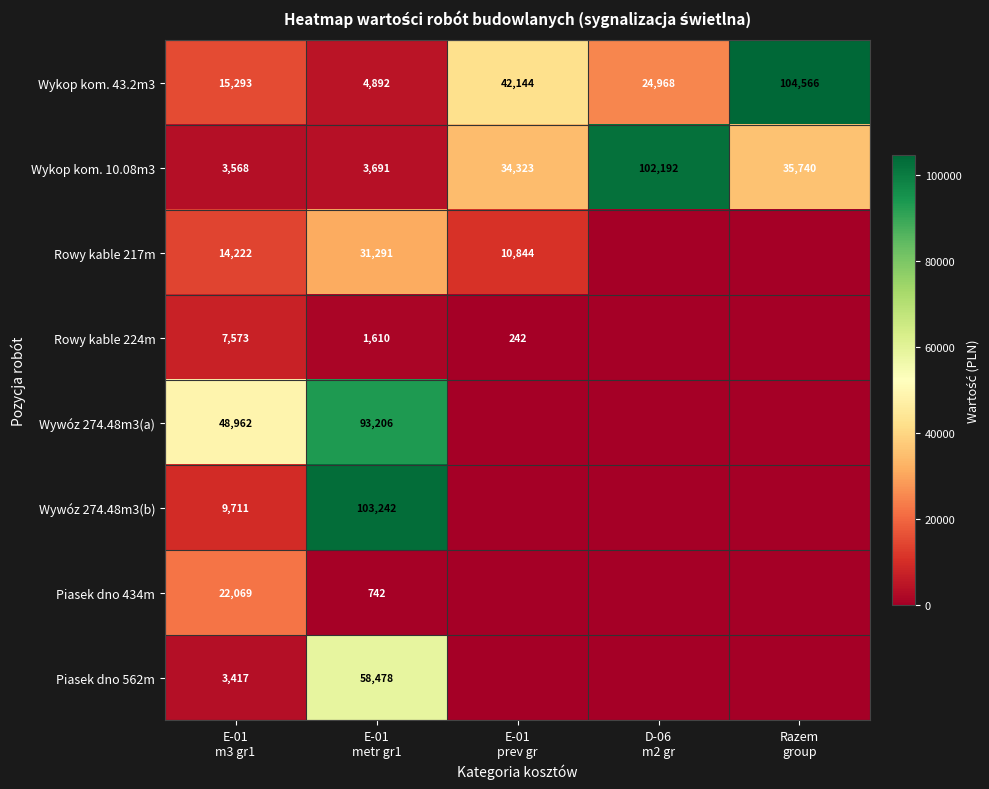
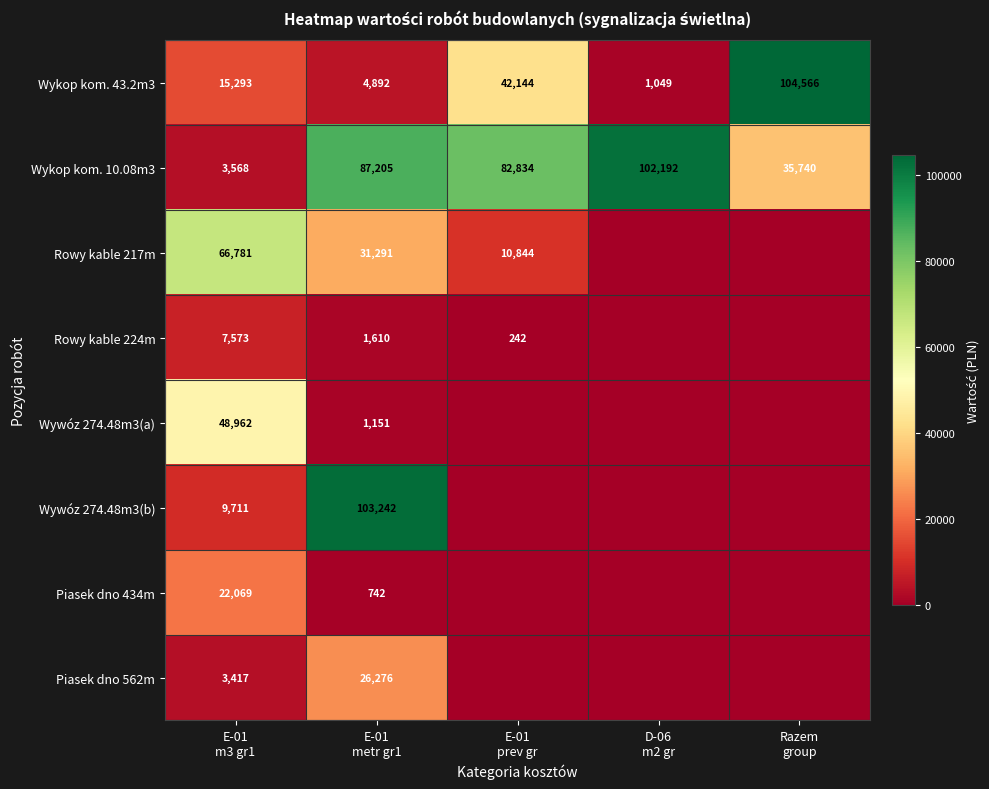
  {
    "Wykop kom. 43.2m3": {
      "E-01 m3 gr1": "15,293",
      "E-01 metr gr1": "4,892",
      "E-01 prev gr": "42,144",
-     "D-06 m2 gr": "24,968",
+     "D-06 m2 gr": "1,049",
      "Razem group": "104,566"
    },
    "Wykop kom. 10.08m3": {
      "E-01 m3 gr1": "3,568",
-     "E-01 metr gr1": "3,691",
-     "E-01 prev gr": "34,323",
+     "E-01 metr gr1": "87,205",
+     "E-01 prev gr": "82,834",
      "D-06 m2 gr": "102,192",
      "Razem group": "35,740"
    },
    "Rowy kable 217m": {
-     "E-01 m3 gr1": "14,222",
+     "E-01 m3 gr1": "66,781",
      "E-01 metr gr1": "31,291",
      "E-01 prev gr": "10,844"
    },
    "Rowy kable 224m": {
      "E-01 m3 gr1": "7,573",
      "E-01 metr gr1": "1,610",
      "E-01 prev gr": "242"
    },
    "Wywóz 274.48m3(a)": {
      "E-01 m3 gr1": "48,962",
-     "E-01 metr gr1": "93,206"
+     "E-01 metr gr1": "1,151"
    },
    "Wywóz 274.48m3(b)": {
      "E-01 m3 gr1": "9,711",
      "E-01 metr gr1": "103,242"
    },
    "Piasek dno 434m": {
      "E-01 m3 gr1": "22,069",
      "E-01 metr gr1": "742"
    },
    "Piasek dno 562m": {
      "E-01 m3 gr1": "3,417",
-     "E-01 metr gr1": "58,478"
+     "E-01 metr gr1": "26,276"
    }
  }
